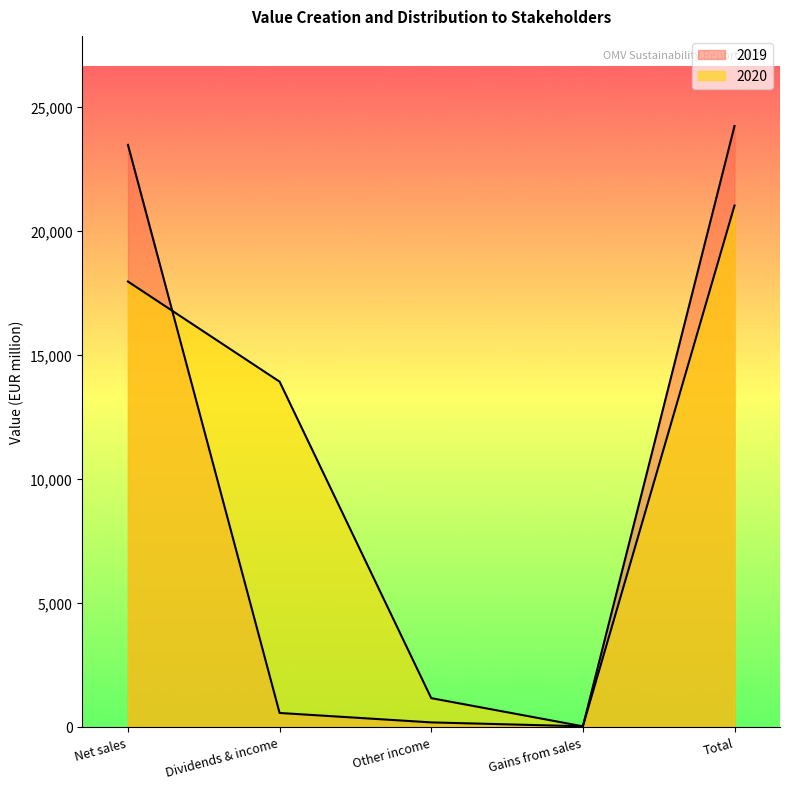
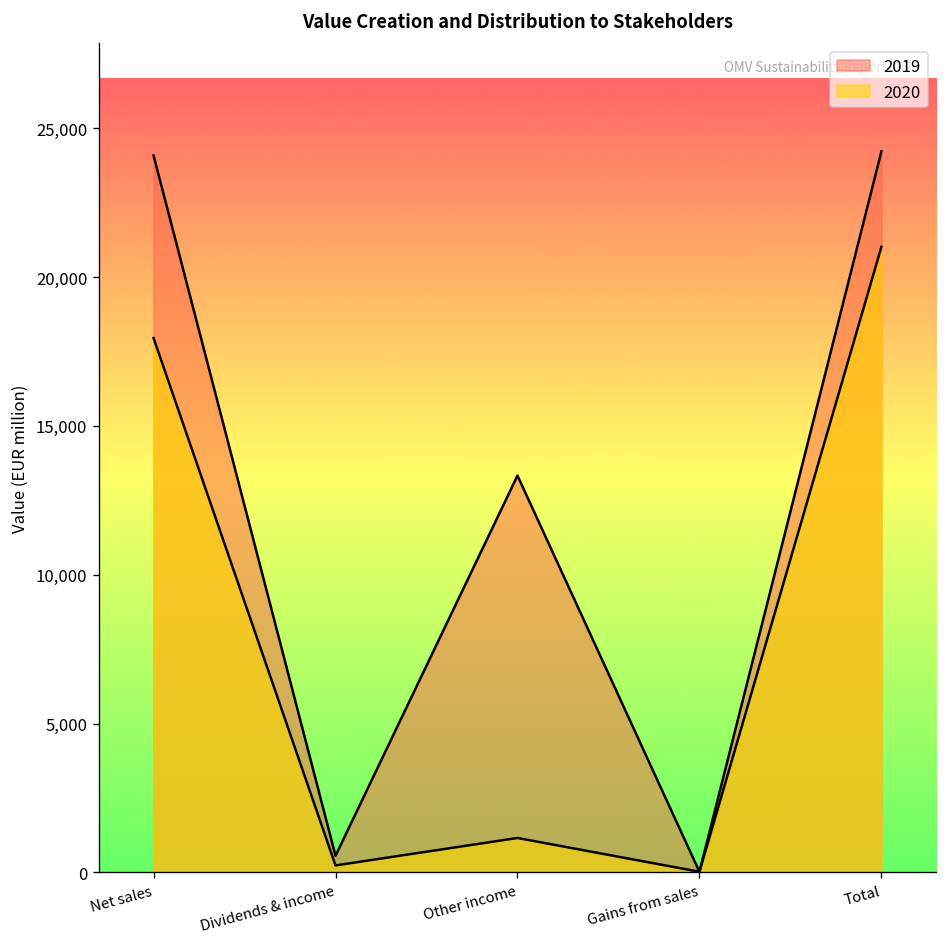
  {
    "2019": {
-     "Net sales": "23,500",
+     "Net sales": "24,100",
      "Dividends & income": "600",
-     "Other income": "200",
+     "Other income": "13,300",
      "Total": "24,200"
    },
    "2020": {
      "Net sales": "18,000",
-     "Dividends & income": "13,900",
+     "Dividends & income": "200",
      "Other income": "1,200",
      "Total": "21,000"
    }
  }
